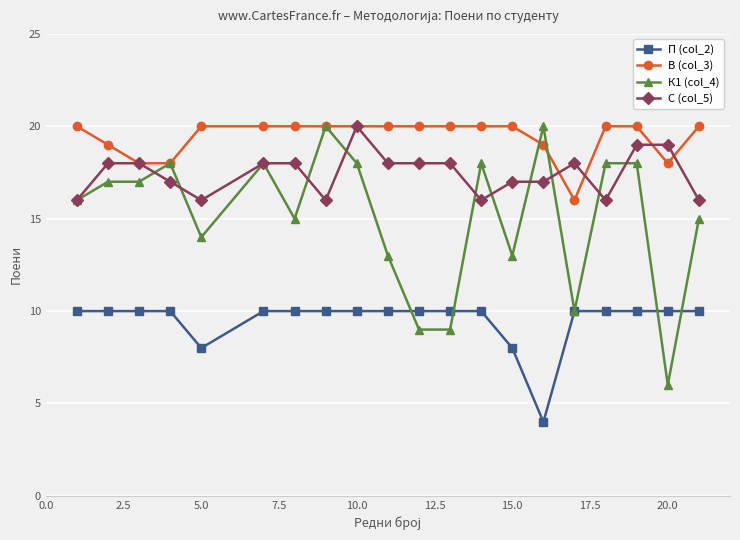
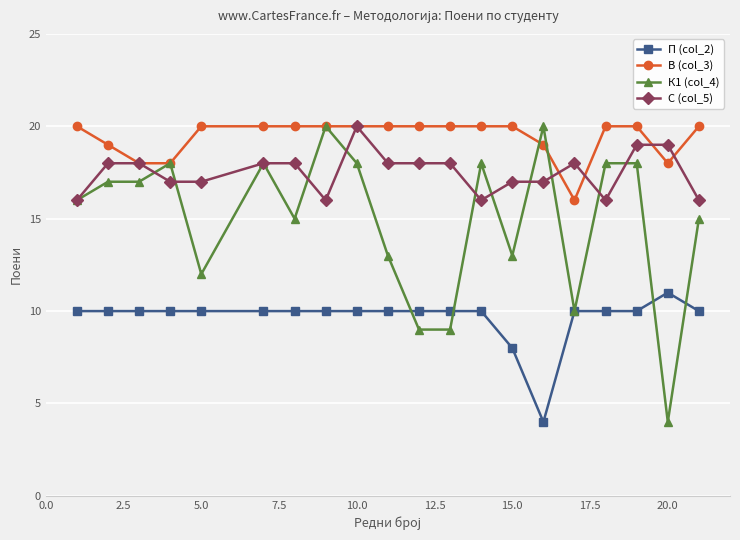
  {
    "П (col_2)": {
-     "5.0": 8,
+     "5.0": 10,
      "10.0": 10,
      "15.0": 8,
-     "20.0": 10
+     "20.0": 11
    },
    "В (col_3)": {
      "5.0": 20,
      "15.0": 20,
      "20.0": 18
    },
    "К1 (col_4)": {
-     "5.0": 14,
+     "5.0": 12,
      "10.0": 18,
      "15.0": 13,
-     "20.0": 6
+     "20.0": 4
    },
    "С (col_5)": {
-     "5.0": 16,
+     "5.0": 17,
      "15.0": 17,
      "20.0": 19
    }
  }
